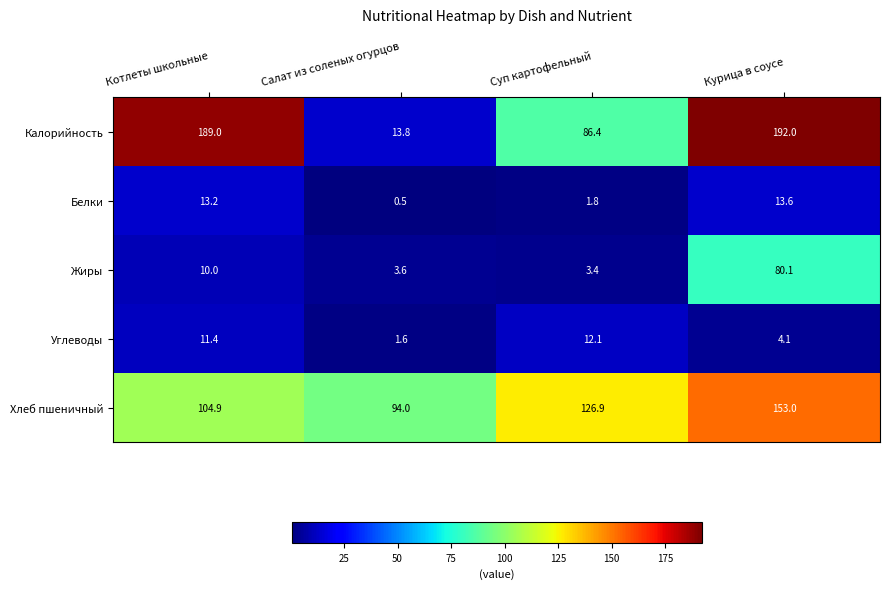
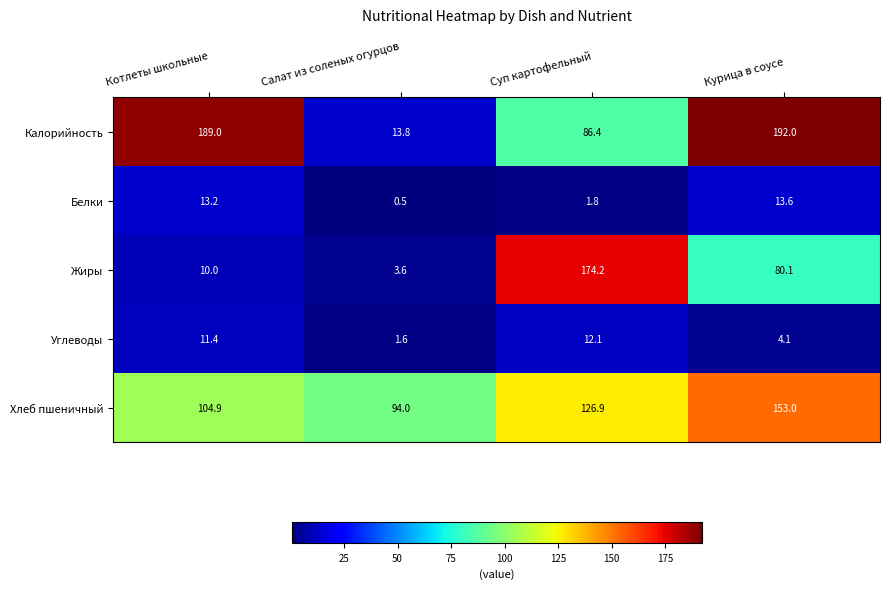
  {
    "Калорийность": {
      "Котлеты школьные": 189.0,
      "Салат из соленых огурцов": 13.8,
      "Суп картофельный": 86.4,
      "Курица в соусе": 192.0
    },
    "Белки": {
      "Котлеты школьные": 13.2,
      "Салат из соленых огурцов": 0.5,
      "Суп картофельный": 1.8,
      "Курица в соусе": 13.6
    },
    "Жиры": {
      "Котлеты школьные": 10.0,
      "Салат из соленых огурцов": 3.6,
-     "Суп картофельный": 3.4,
+     "Суп картофельный": 174.2,
      "Курица в соусе": 80.1
    },
    "Углеводы": {
      "Котлеты школьные": 11.4,
      "Салат из соленых огурцов": 1.6,
      "Суп картофельный": 12.1,
      "Курица в соусе": 4.1
    },
    "Хлеб пшеничный": {
      "Котлеты школьные": 104.9,
      "Салат из соленых огурцов": 94.0,
      "Суп картофельный": 126.9,
      "Курица в соусе": 153.0
    }
  }
